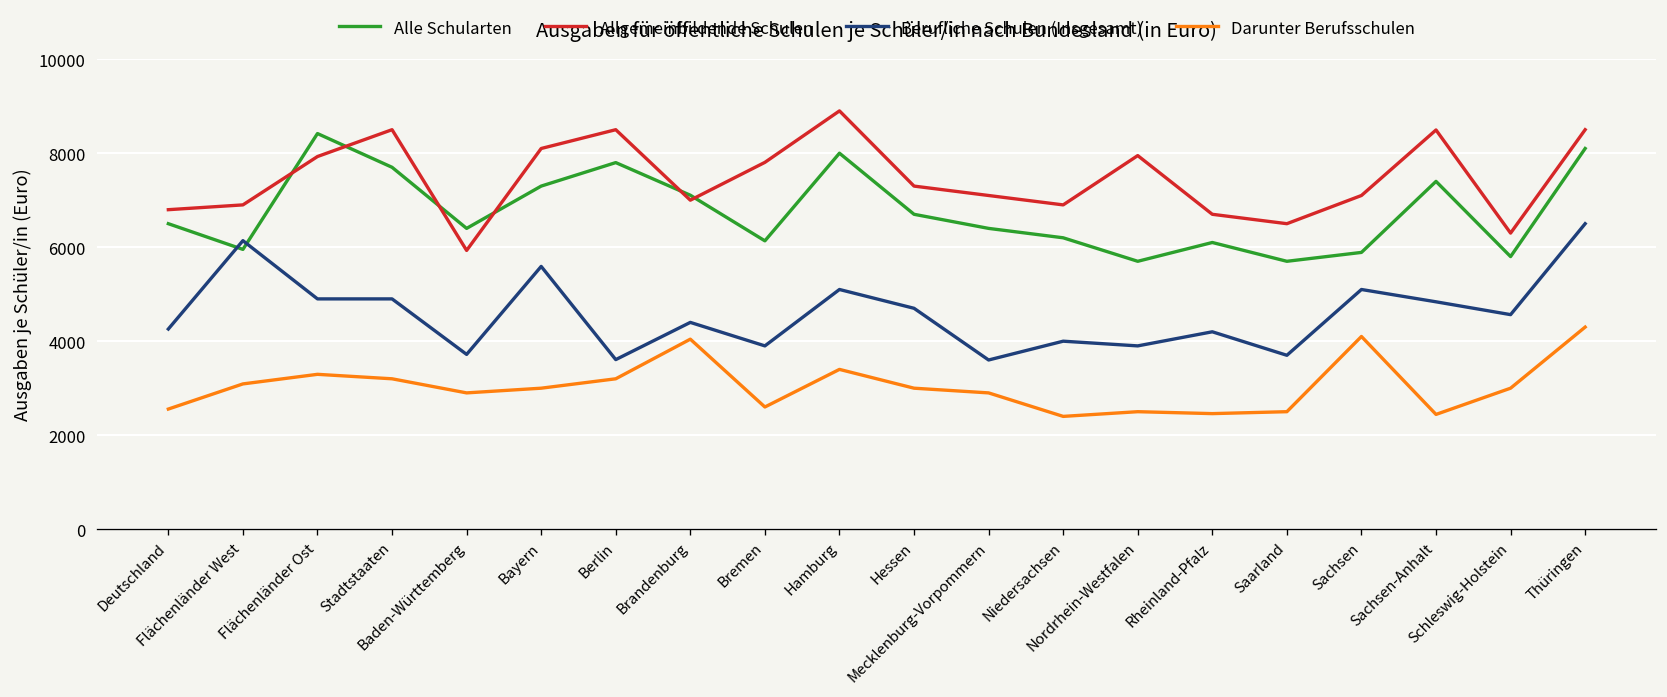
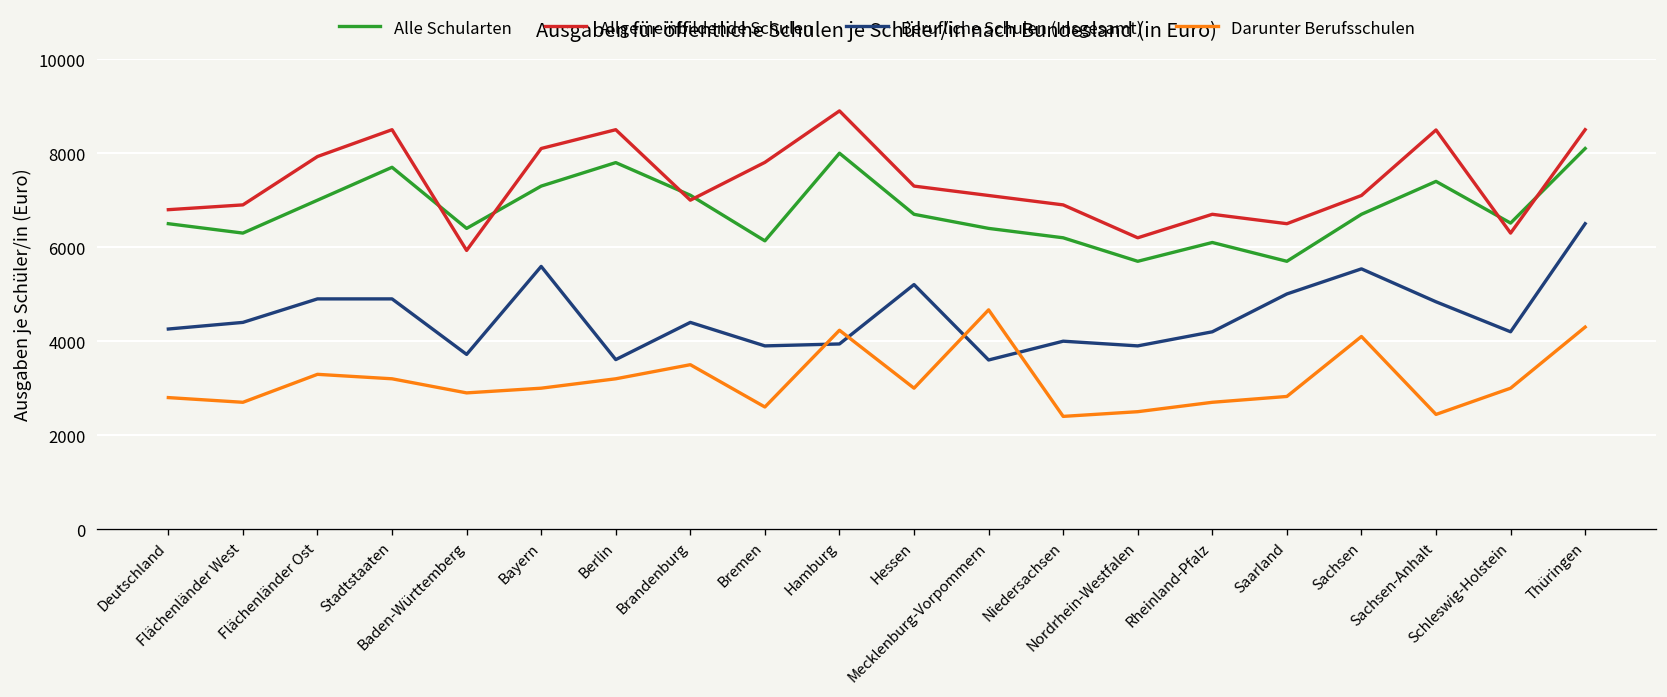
  {
    "Alle Schularten": {
      "Deutschland": 6500,
-     "Flächenländer West": 6000,
-     "Flächenländer Ost": 8400,
+     "Flächenländer West": 6300,
+     "Flächenländer Ost": 7000,
      "Stadtstaaten": 7700,
      "Baden-Württemberg": 6400,
      "Bayern": 7300,
      "Berlin": 7800,
      "Brandenburg": 7100,
      "Bremen": 6100,
      "Hamburg": 8000,
      "Hessen": 6700,
      "Mecklenburg-Vorpommern": 6400,
      "Niedersachsen": 6200,
      "Nordrhein-Westfalen": 5700,
      "Rheinland-Pfalz": 6100,
      "Saarland": 5700,
-     "Sachsen": 5900,
+     "Sachsen": 6700,
      "Sachsen-Anhalt": 7400,
-     "Schleswig-Holstein": 5800,
+     "Schleswig-Holstein": 6500,
      "Thüringen": 8100
    },
    "Allgemeinbildende Schulen": {
      "Deutschland": 6800,
      "Flächenländer West": 6900,
      "Flächenländer Ost": 7900,
      "Stadtstaaten": 8500,
      "Baden-Württemberg": 5900,
      "Bayern": 8100,
      "Berlin": 8500,
      "Brandenburg": 7000,
      "Bremen": 7800,
      "Hamburg": 8900,
      "Hessen": 7300,
      "Mecklenburg-Vorpommern": 7100,
      "Niedersachsen": 6900,
-     "Nordrhein-Westfalen": 7900,
+     "Nordrhein-Westfalen": 6200,
      "Rheinland-Pfalz": 6700,
      "Saarland": 6500,
      "Sachsen": 7100,
      "Sachsen-Anhalt": 8500,
      "Schleswig-Holstein": 6300,
      "Thüringen": 8500
    },
    "Berufliche Schulen (Insgesamt)": {
      "Deutschland": 4300,
-     "Flächenländer West": 6100,
+     "Flächenländer West": 4400,
      "Flächenländer Ost": 4900,
      "Stadtstaaten": 4900,
      "Baden-Württemberg": 3700,
      "Bayern": 5600,
      "Berlin": 3600,
      "Brandenburg": 4400,
      "Bremen": 3900,
-     "Hamburg": 5100,
-     "Hessen": 4700,
+     "Hamburg": 3900,
+     "Hessen": 5200,
      "Mecklenburg-Vorpommern": 3600,
      "Niedersachsen": 4000,
      "Nordrhein-Westfalen": 3900,
      "Rheinland-Pfalz": 4200,
-     "Saarland": 3700,
-     "Sachsen": 5100,
+     "Saarland": 5000,
+     "Sachsen": 5500,
      "Sachsen-Anhalt": 4800,
-     "Schleswig-Holstein": 4600,
+     "Schleswig-Holstein": 4200,
      "Thüringen": 6500
    },
    "Darunter Berufsschulen": {
-     "Deutschland": 2600,
-     "Flächenländer West": 3100,
+     "Deutschland": 2800,
+     "Flächenländer West": 2700,
      "Flächenländer Ost": 3300,
      "Stadtstaaten": 3200,
      "Baden-Württemberg": 2900,
      "Bayern": 3000,
      "Berlin": 3200,
-     "Brandenburg": 4000,
+     "Brandenburg": 3500,
      "Bremen": 2600,
-     "Hamburg": 3400,
+     "Hamburg": 4200,
      "Hessen": 3000,
-     "Mecklenburg-Vorpommern": 2900,
+     "Mecklenburg-Vorpommern": 4700,
      "Niedersachsen": 2400,
      "Nordrhein-Westfalen": 2500,
-     "Rheinland-Pfalz": 2500,
-     "Saarland": 2500,
+     "Rheinland-Pfalz": 2700,
+     "Saarland": 2800,
      "Sachsen": 4100,
      "Sachsen-Anhalt": 2400,
      "Schleswig-Holstein": 3000,
      "Thüringen": 4300
    }
  }
